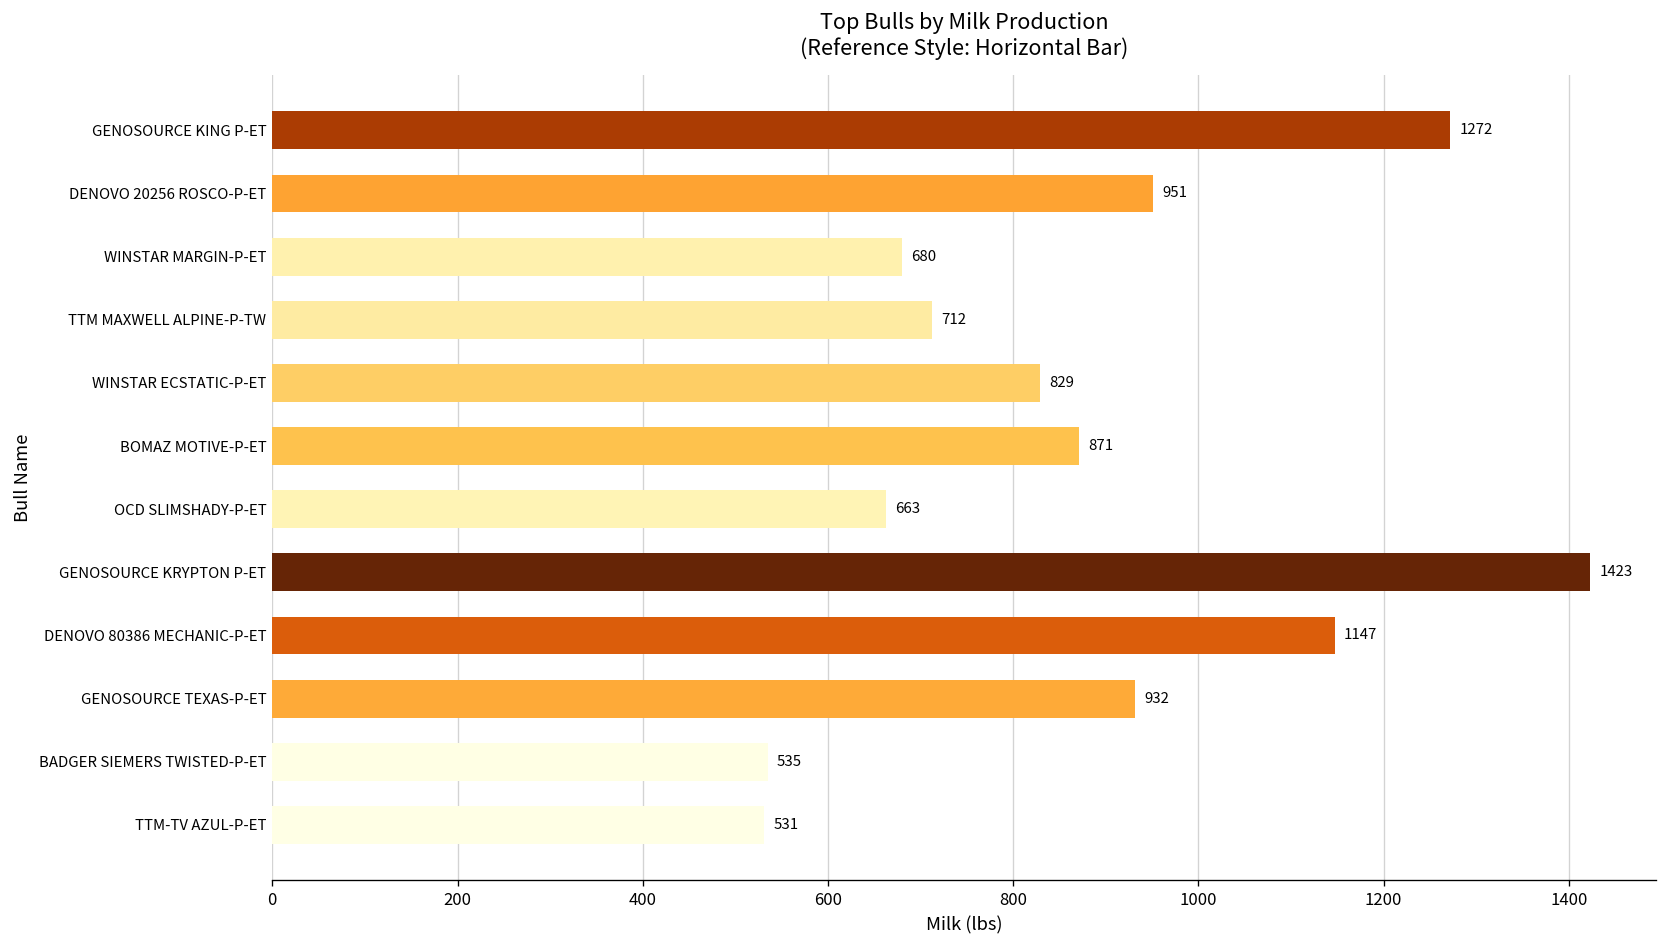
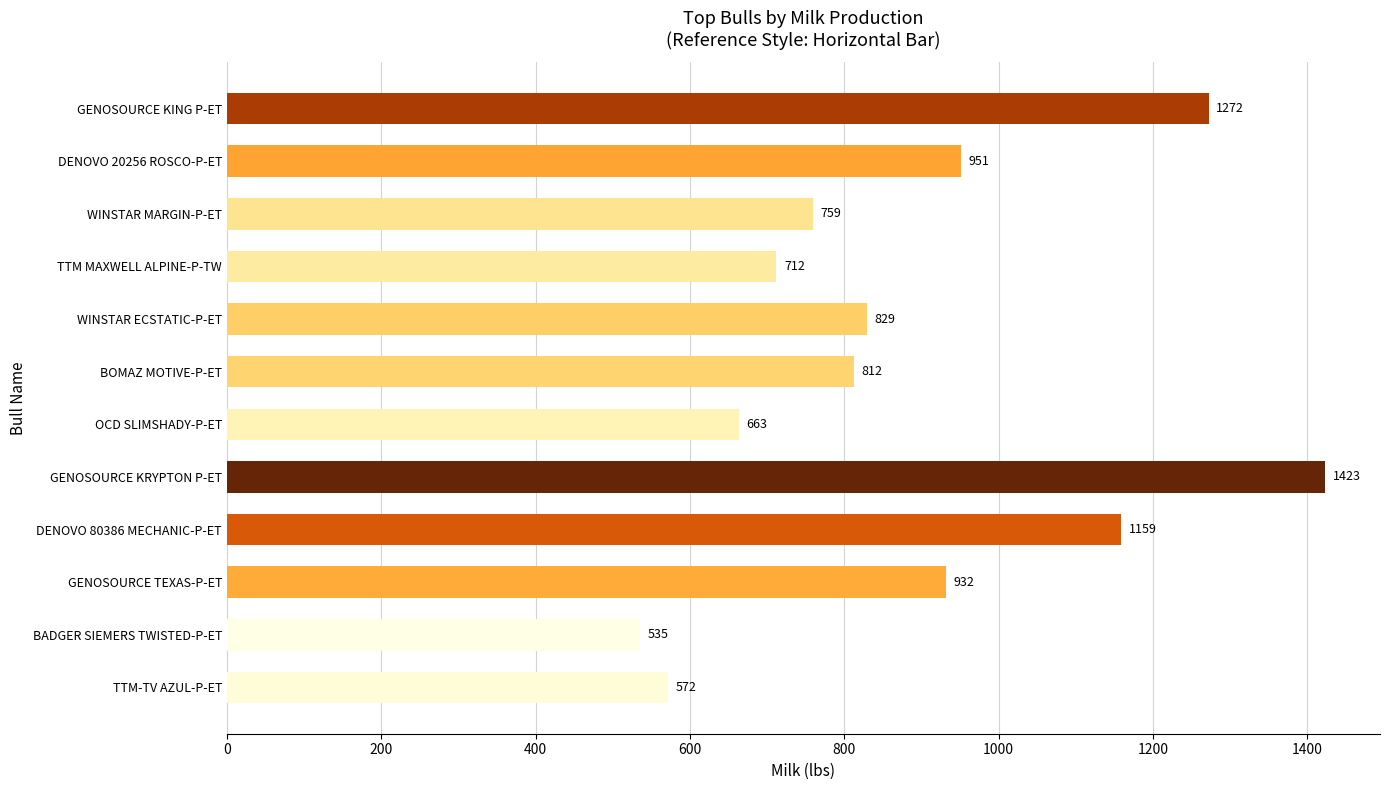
  {
    "GENOSOURCE KING P-ET": 1272,
    "DENOVO 20256 ROSCO-P-ET": 951,
-   "WINSTAR MARGIN-P-ET": 680,
+   "WINSTAR MARGIN-P-ET": 759,
    "TTM MAXWELL ALPINE-P-TW": 712,
    "WINSTAR ECSTATIC-P-ET": 829,
-   "BOMAZ MOTIVE-P-ET": 871,
+   "BOMAZ MOTIVE-P-ET": 812,
    "OCD SLIMSHADY-P-ET": 663,
    "GENOSOURCE KRYPTON P-ET": 1423,
-   "DENOVO 80386 MECHANIC-P-ET": 1147,
+   "DENOVO 80386 MECHANIC-P-ET": 1159,
    "GENOSOURCE TEXAS-P-ET": 932,
    "BADGER SIEMERS TWISTED-P-ET": 535,
-   "TTM-TV AZUL-P-ET": 531
+   "TTM-TV AZUL-P-ET": 572
  }
